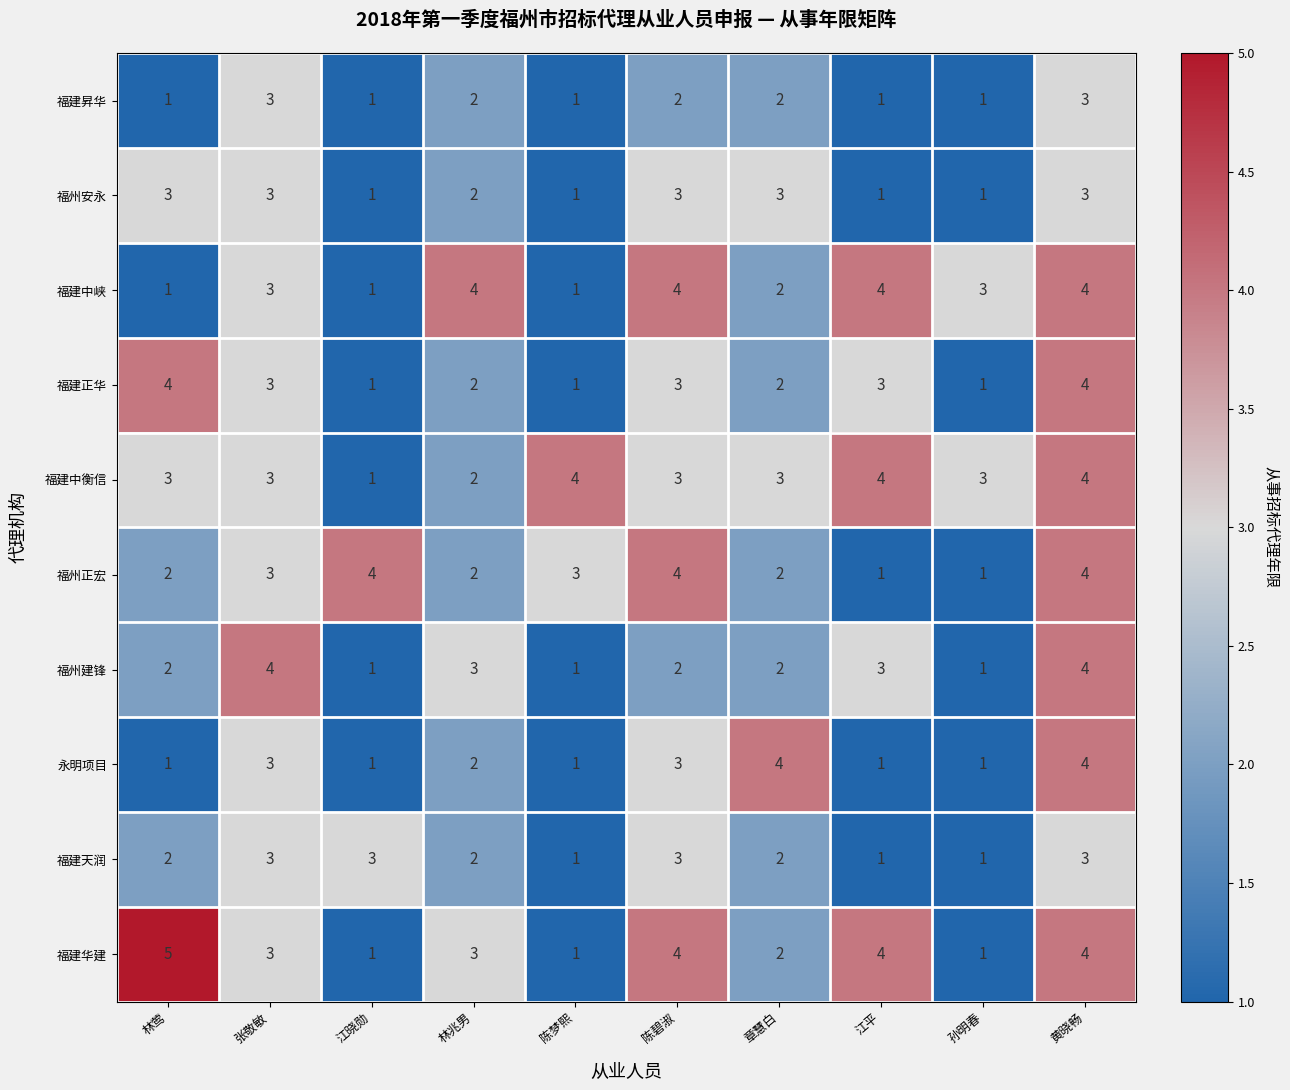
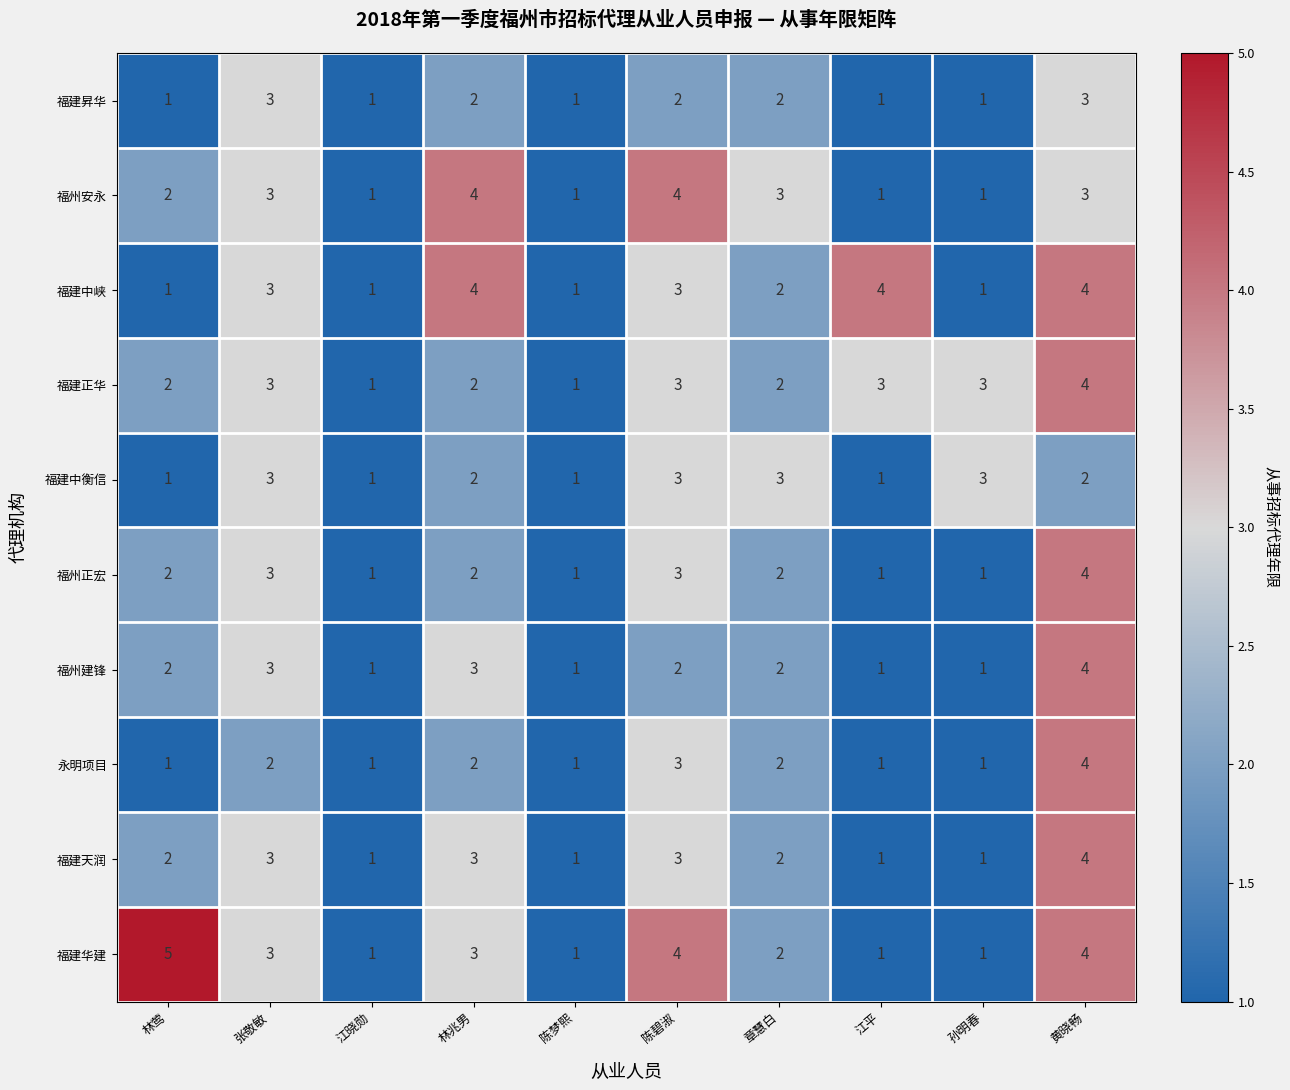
  {
    "福建昇华": {
      "林莺": 1,
      "张敬敏": 3,
      "江晓勋": 1,
      "林兆男": 2,
      "陈梦熙": 1,
      "陈碧淑": 2,
      "章慧白": 2,
      "江平": 1,
      "孙明春": 1,
      "黄晓畅": 3
    },
    "福州安永": {
-     "林莺": 3,
+     "林莺": 2,
      "张敬敏": 3,
      "江晓勋": 1,
-     "林兆男": 2,
+     "林兆男": 4,
      "陈梦熙": 1,
-     "陈碧淑": 3,
+     "陈碧淑": 4,
      "章慧白": 3,
      "江平": 1,
      "孙明春": 1,
      "黄晓畅": 3
    },
    "福建中峡": {
      "林莺": 1,
      "张敬敏": 3,
      "江晓勋": 1,
      "林兆男": 4,
      "陈梦熙": 1,
-     "陈碧淑": 4,
+     "陈碧淑": 3,
      "章慧白": 2,
      "江平": 4,
-     "孙明春": 3,
+     "孙明春": 1,
      "黄晓畅": 4
    },
    "福建正华": {
-     "林莺": 4,
+     "林莺": 2,
      "张敬敏": 3,
      "江晓勋": 1,
      "林兆男": 2,
      "陈梦熙": 1,
      "陈碧淑": 3,
      "章慧白": 2,
      "江平": 3,
-     "孙明春": 1,
+     "孙明春": 3,
      "黄晓畅": 4
    },
    "福建中衡信": {
-     "林莺": 3,
+     "林莺": 1,
      "张敬敏": 3,
      "江晓勋": 1,
      "林兆男": 2,
-     "陈梦熙": 4,
+     "陈梦熙": 1,
      "陈碧淑": 3,
      "章慧白": 3,
-     "江平": 4,
+     "江平": 1,
      "孙明春": 3,
-     "黄晓畅": 4
+     "黄晓畅": 2
    },
    "福州正宏": {
      "林莺": 2,
      "张敬敏": 3,
-     "江晓勋": 4,
+     "江晓勋": 1,
      "林兆男": 2,
-     "陈梦熙": 3,
-     "陈碧淑": 4,
+     "陈梦熙": 1,
+     "陈碧淑": 3,
      "章慧白": 2,
      "江平": 1,
      "孙明春": 1,
      "黄晓畅": 4
    },
    "福州建锋": {
      "林莺": 2,
-     "张敬敏": 4,
+     "张敬敏": 3,
      "江晓勋": 1,
      "林兆男": 3,
      "陈梦熙": 1,
      "陈碧淑": 2,
      "章慧白": 2,
-     "江平": 3,
+     "江平": 1,
      "孙明春": 1,
      "黄晓畅": 4
    },
    "永明项目": {
      "林莺": 1,
-     "张敬敏": 3,
+     "张敬敏": 2,
      "江晓勋": 1,
      "林兆男": 2,
      "陈梦熙": 1,
      "陈碧淑": 3,
-     "章慧白": 4,
+     "章慧白": 2,
      "江平": 1,
      "孙明春": 1,
      "黄晓畅": 4
    },
    "福建天润": {
      "林莺": 2,
      "张敬敏": 3,
-     "江晓勋": 3,
-     "林兆男": 2,
+     "江晓勋": 1,
+     "林兆男": 3,
      "陈梦熙": 1,
      "陈碧淑": 3,
      "章慧白": 2,
      "江平": 1,
      "孙明春": 1,
-     "黄晓畅": 3
+     "黄晓畅": 4
    },
    "福建华建": {
      "林莺": 5,
      "张敬敏": 3,
      "江晓勋": 1,
      "林兆男": 3,
      "陈梦熙": 1,
      "陈碧淑": 4,
      "章慧白": 2,
-     "江平": 4,
+     "江平": 1,
      "孙明春": 1,
      "黄晓畅": 4
    }
  }
